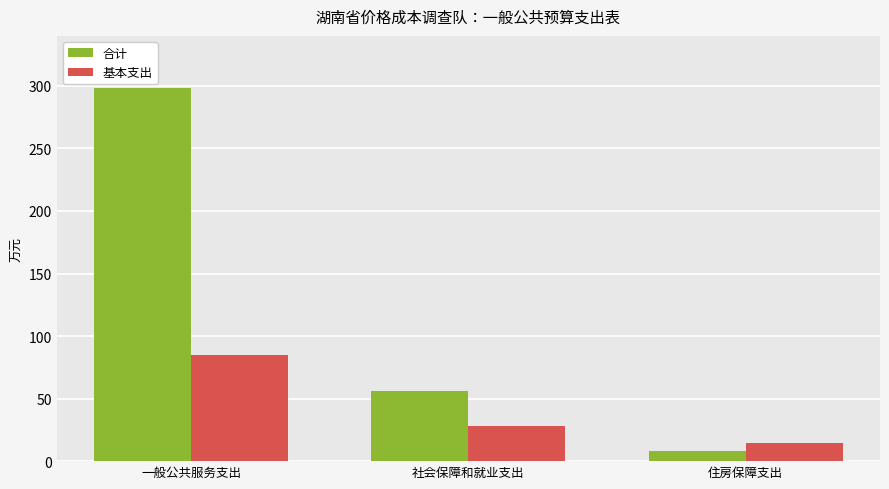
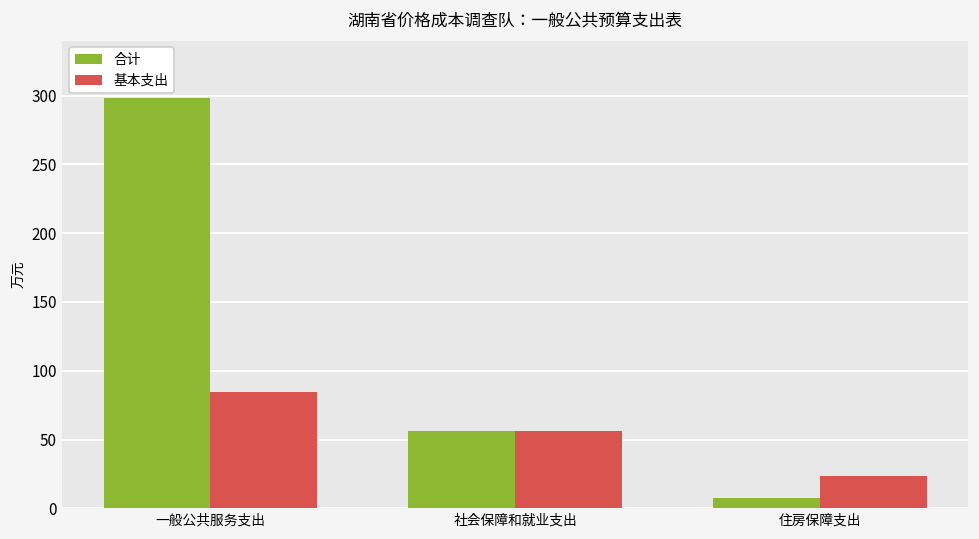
  {
    "合计": {
      "一般公共服务支出": 298,
      "社会保障和就业支出": 56,
      "住房保障支出": 8
    },
    "基本支出": {
      "一般公共服务支出": 85,
-     "社会保障和就业支出": 28,
-     "住房保障支出": 15
+     "社会保障和就业支出": 56,
+     "住房保障支出": 24
    }
  }
